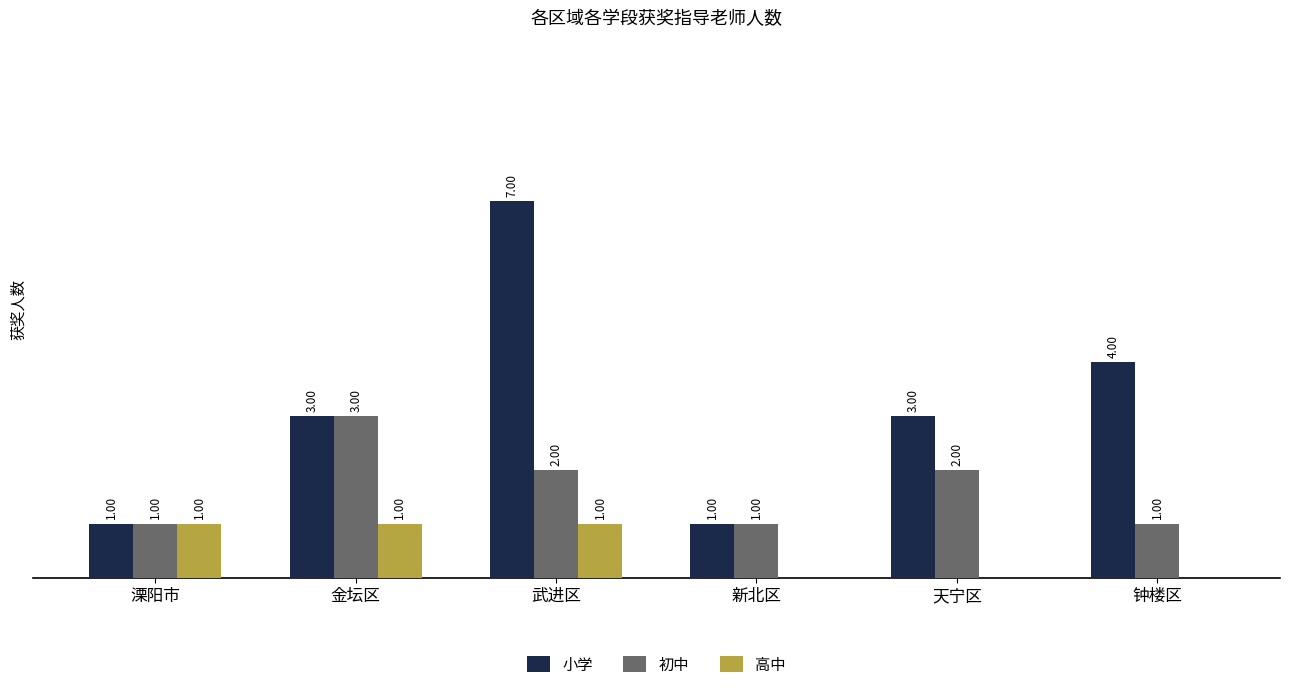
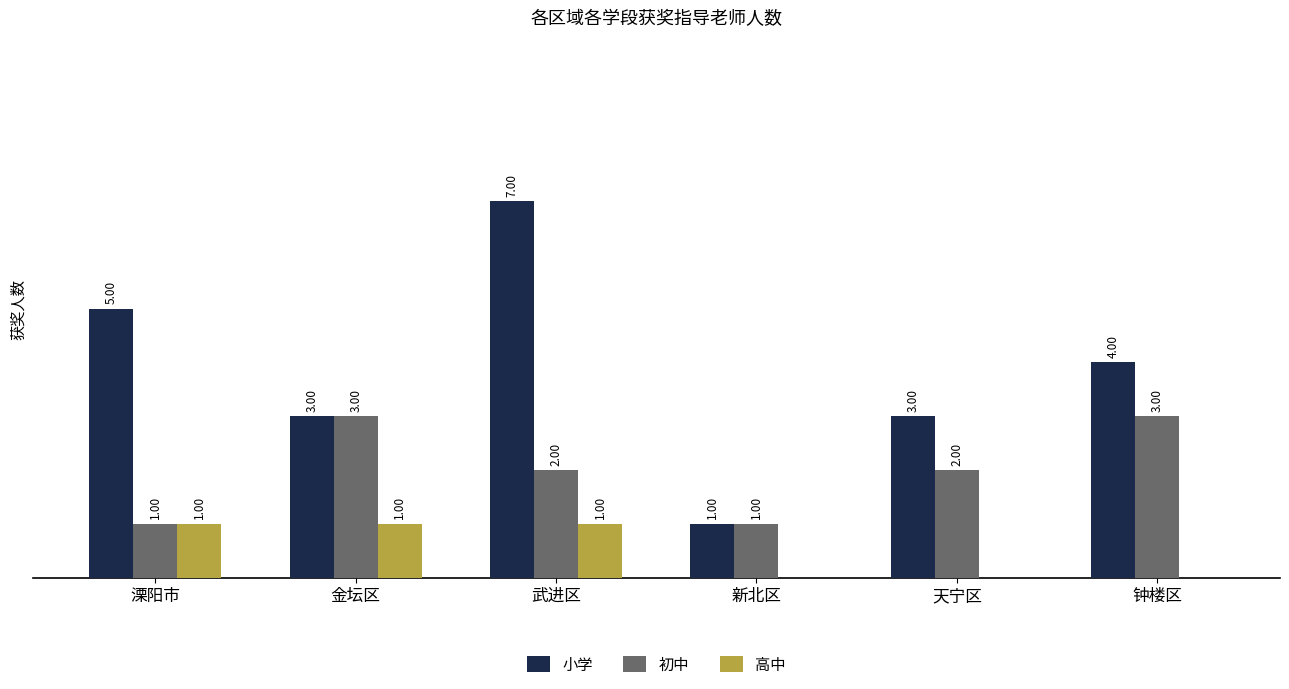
  {
    "小学": {
-     "溧阳市": 1.00,
+     "溧阳市": 5.00,
      "金坛区": 3.00,
      "武进区": 7.00,
      "新北区": 1.00,
      "天宁区": 3.00,
      "钟楼区": 4.00
    },
    "初中": {
      "溧阳市": 1.00,
      "金坛区": 3.00,
      "武进区": 2.00,
      "新北区": 1.00,
      "天宁区": 2.00,
-     "钟楼区": 1.00
+     "钟楼区": 3.00
    },
    "高中": {
      "溧阳市": 1.00,
      "金坛区": 1.00,
      "武进区": 1.00
    }
  }
